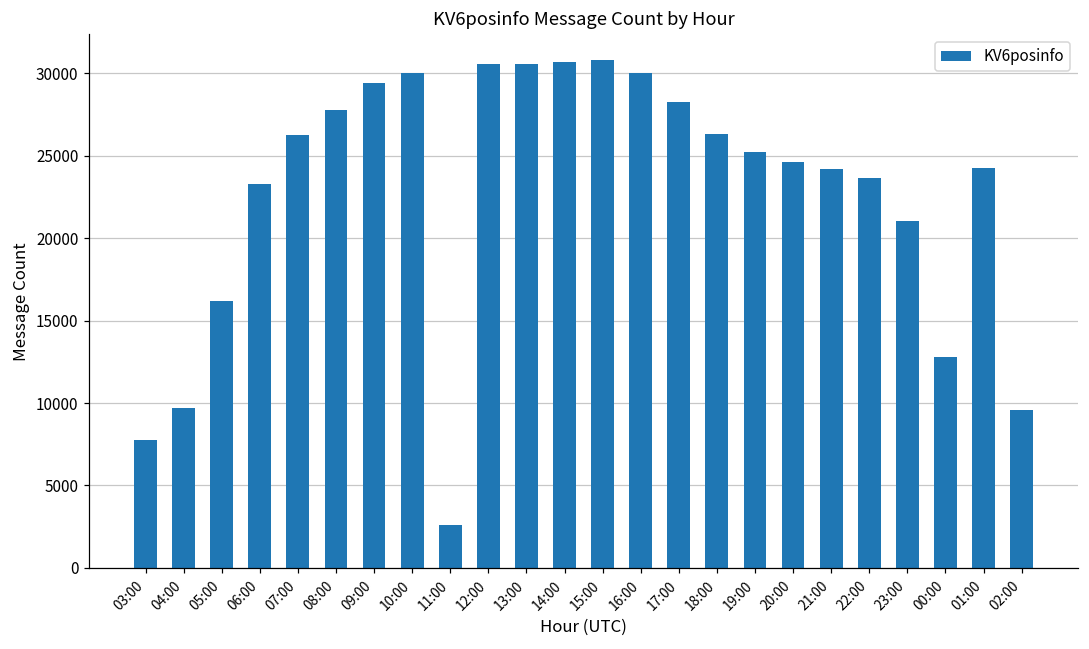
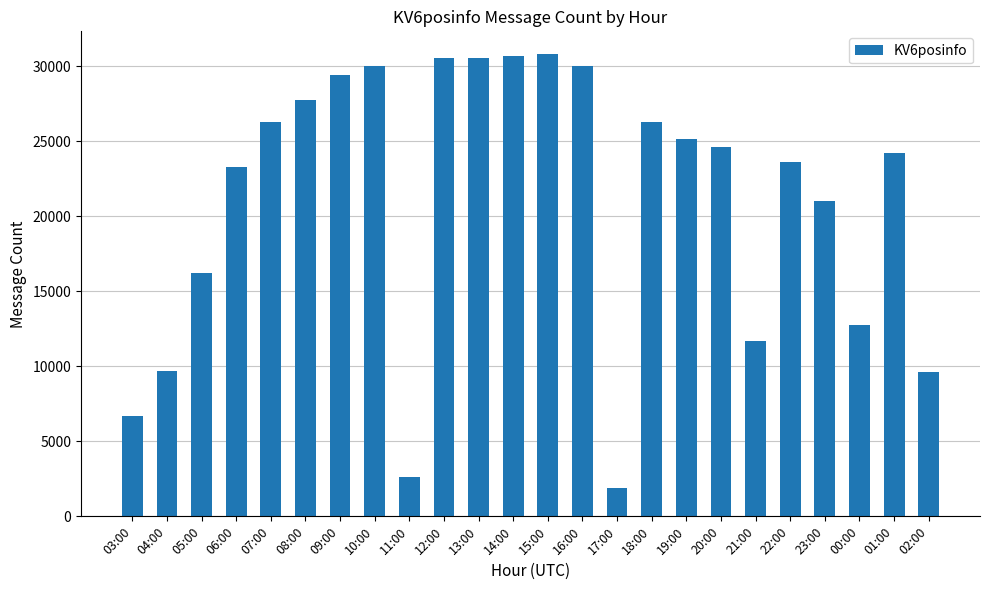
  {
-   "03:00": 7800,
+   "03:00": 6700,
    "04:00": 9700,
    "05:00": 16200,
    "06:00": 23300,
    "07:00": 26300,
    "08:00": 27800,
    "09:00": 29400,
    "10:00": 30000,
    "11:00": 2600,
    "12:00": 30500,
    "13:00": 30600,
    "14:00": 30700,
    "15:00": 30800,
    "16:00": 30000,
-   "17:00": 28300,
+   "17:00": 1900,
    "18:00": 26300,
    "19:00": 25200,
    "20:00": 24600,
-   "21:00": 24200,
+   "21:00": 11700,
    "22:00": 23700,
    "23:00": 21100,
    "00:00": 12800,
    "01:00": 24200,
    "02:00": 9600
  }
